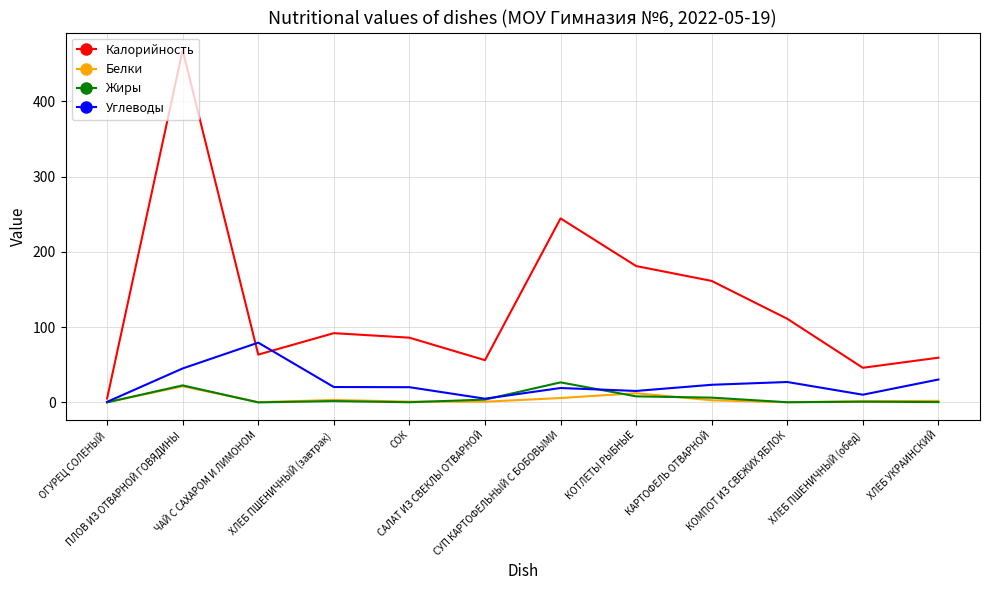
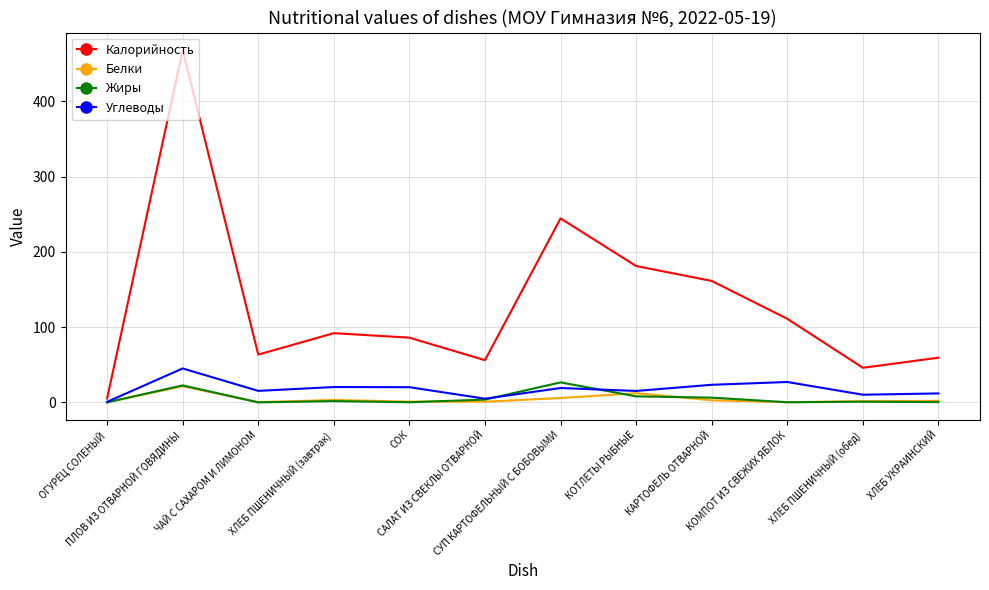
  {
    "Калорийность": {
      "ОГУРЕЦ СОЛЕНЫЙ": 10,
      "ЧАЙ С САХАРОМ И ЛИМОНОМ": 60,
      "ХЛЕБ ПШЕНИЧНЫЙ (завтрак)": 90,
      "СОК": 90,
      "САЛАТ ИЗ СВЕКЛЫ ОТВАРНОЙ": 60,
      "СУП КАРТОФЕЛЬНЫЙ С БОБОВЫМИ": 240,
      "КОТЛЕТЫ РЫБНЫЕ": 180,
      "КАРТОФЕЛЬ ОТВАРНОЙ": 160,
      "КОМПОТ ИЗ СВЕЖИХ ЯБЛОК": 110,
      "ХЛЕБ ПШЕНИЧНЫЙ (обед)": 50,
      "ХЛЕБ УКРАИНСКИЙ": 60
    },
    "Белки": {
      "СУП КАРТОФЕЛЬНЫЙ С БОБОВЫМИ": 10,
      "КАРТОФЕЛЬ ОТВАРНОЙ": 0
    },
    "Жиры": {
      "СУП КАРТОФЕЛЬНЫЙ С БОБОВЫМИ": 30,
      "КОТЛЕТЫ РЫБНЫЕ": 10,
      "КАРТОФЕЛЬ ОТВАРНОЙ": 10
    },
    "Углеводы": {
      "ПЛОВ ИЗ ОТВАРНОЙ ГОВЯДИНЫ": 50,
-     "ЧАЙ С САХАРОМ И ЛИМОНОМ": 80,
+     "ЧАЙ С САХАРОМ И ЛИМОНОМ": 20,
      "ХЛЕБ ПШЕНИЧНЫЙ (завтрак)": 20,
      "СОК": 20,
      "СУП КАРТОФЕЛЬНЫЙ С БОБОВЫМИ": 20,
      "КАРТОФЕЛЬ ОТВАРНОЙ": 20,
      "КОМПОТ ИЗ СВЕЖИХ ЯБЛОК": 30,
      "ХЛЕБ ПШЕНИЧНЫЙ (обед)": 10,
-     "ХЛЕБ УКРАИНСКИЙ": 30
+     "ХЛЕБ УКРАИНСКИЙ": 10
    }
  }
